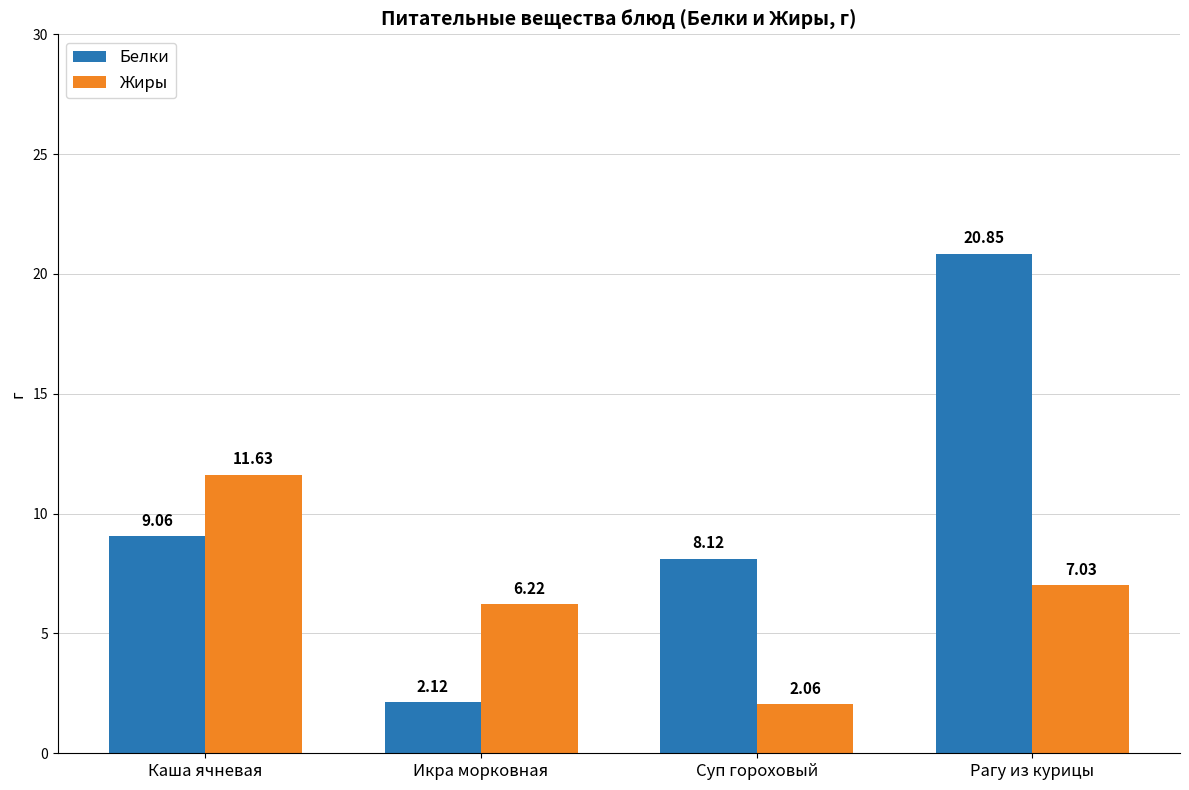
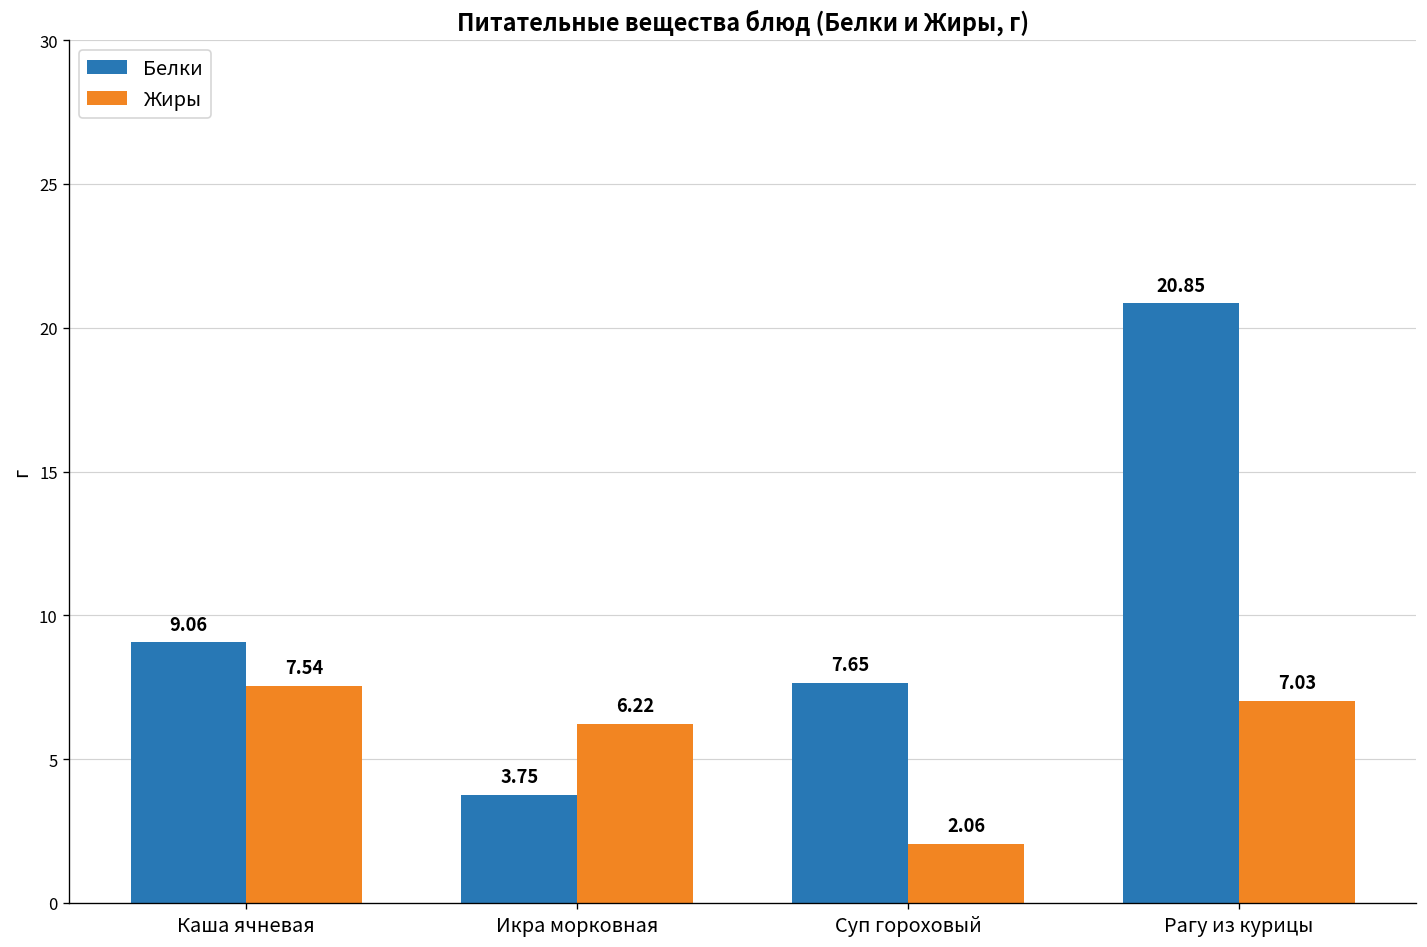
  {
    "Белки": {
      "Каша ячневая": 9.06,
-     "Икра морковная": 2.12,
-     "Суп гороховый": 8.12,
+     "Икра морковная": 3.75,
+     "Суп гороховый": 7.65,
      "Рагу из курицы": 20.85
    },
    "Жиры": {
-     "Каша ячневая": 11.63,
+     "Каша ячневая": 7.54,
      "Икра морковная": 6.22,
      "Суп гороховый": 2.06,
      "Рагу из курицы": 7.03
    }
  }
